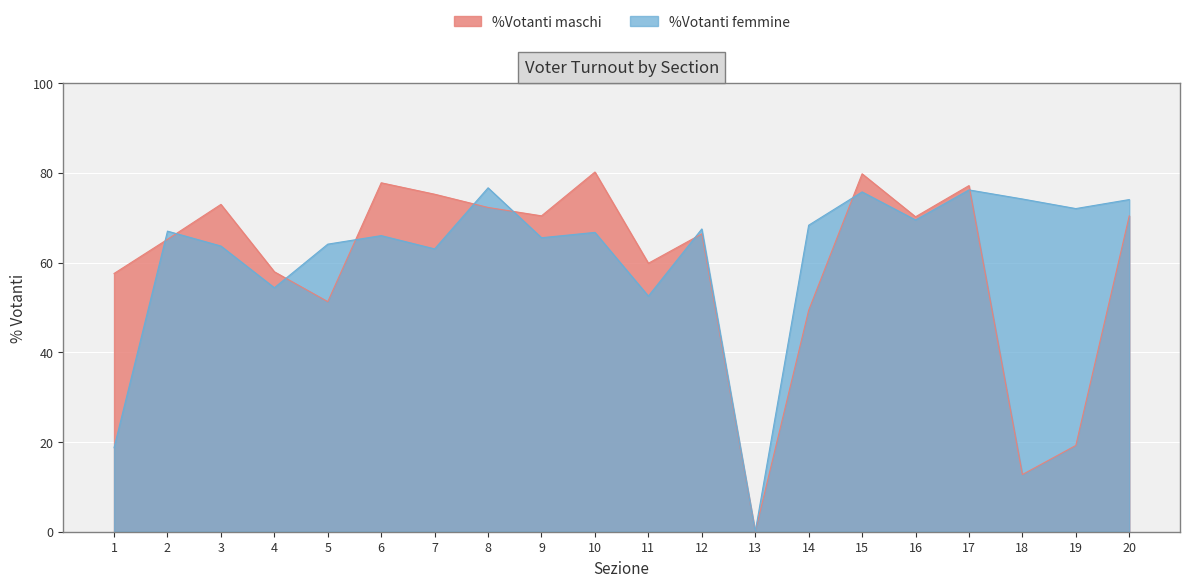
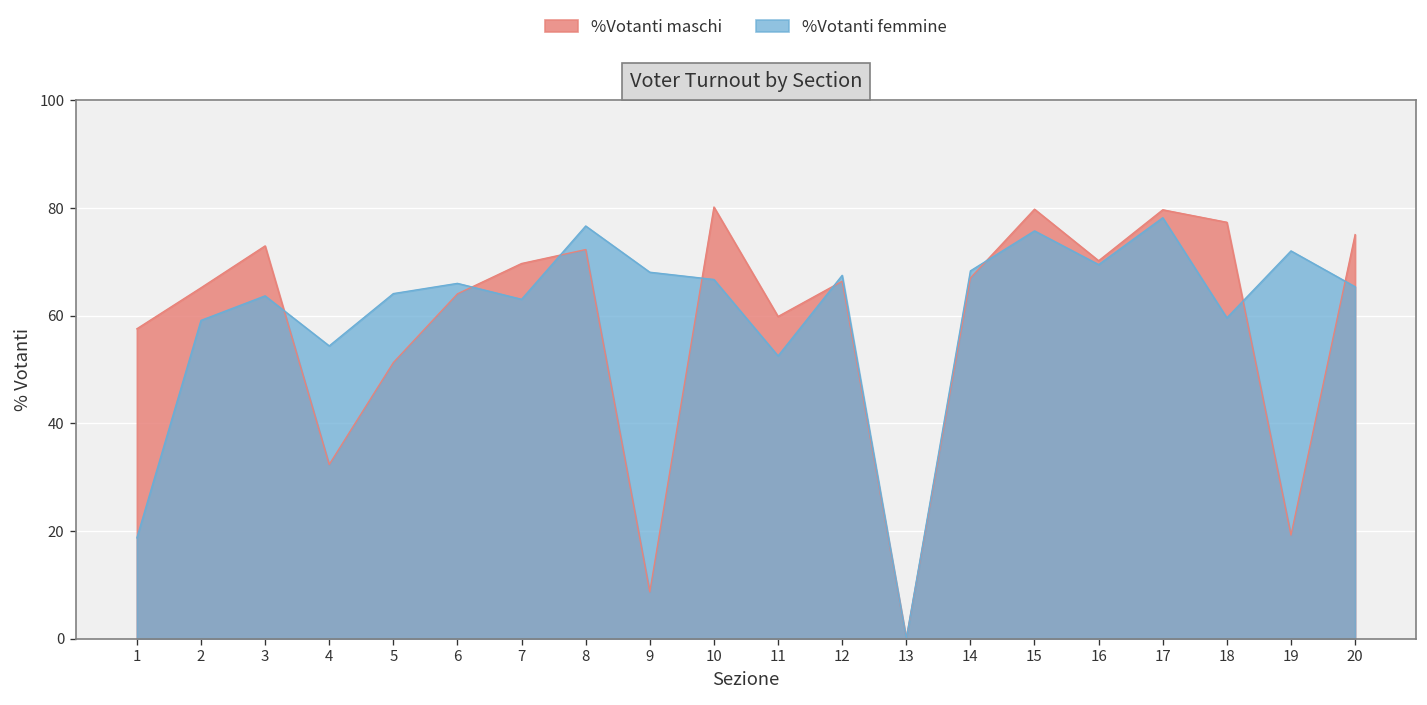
  {
    "%Votanti maschi": {
      "1": 58,
      "2": 65,
      "3": 73,
-     "4": 58,
+     "4": 32,
      "5": 51,
-     "6": 78,
-     "7": 75,
+     "6": 64,
+     "7": 70,
      "8": 72,
-     "9": 70,
+     "9": 9,
      "10": 80,
      "11": 60,
      "12": 66,
-     "14": 49,
+     "14": 67,
      "15": 80,
      "16": 70,
-     "17": 77,
-     "18": 13,
+     "17": 80,
+     "18": 77,
      "19": 19,
-     "20": 70
+     "20": 75
    },
    "%Votanti femmine": {
      "1": 19,
-     "2": 67,
+     "2": 59,
      "3": 64,
      "4": 54,
      "5": 64,
      "6": 66,
      "7": 63,
      "8": 77,
-     "9": 66,
+     "9": 68,
      "10": 67,
      "11": 53,
      "12": 68,
      "14": 68,
      "15": 76,
      "16": 70,
-     "17": 76,
-     "18": 74,
+     "17": 78,
+     "18": 60,
      "19": 72,
-     "20": 74
+     "20": 65
    }
  }
